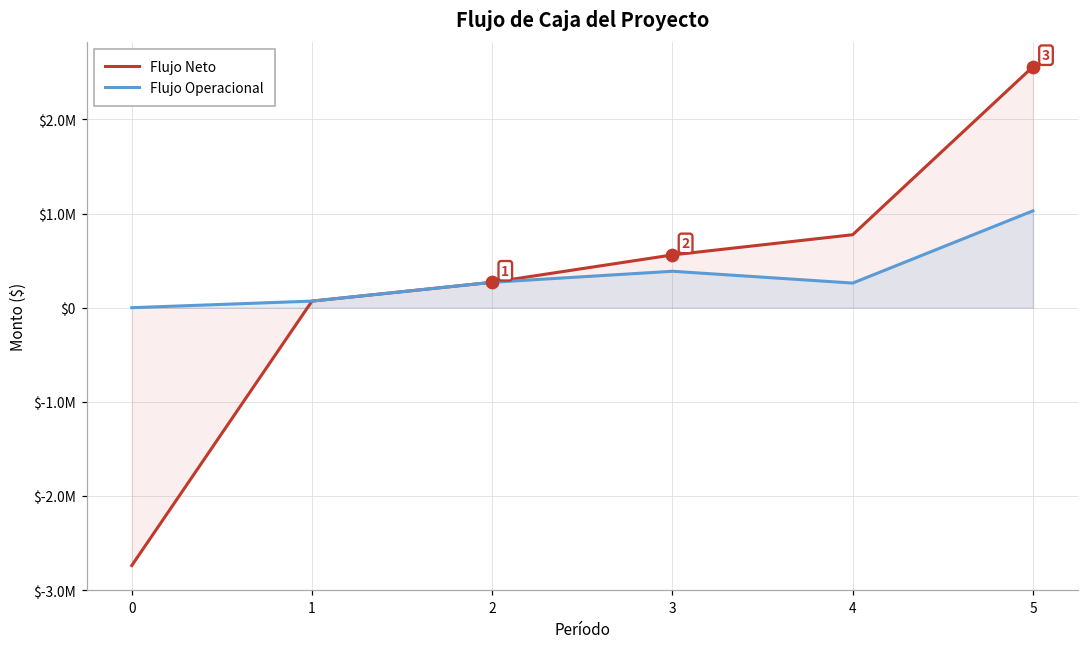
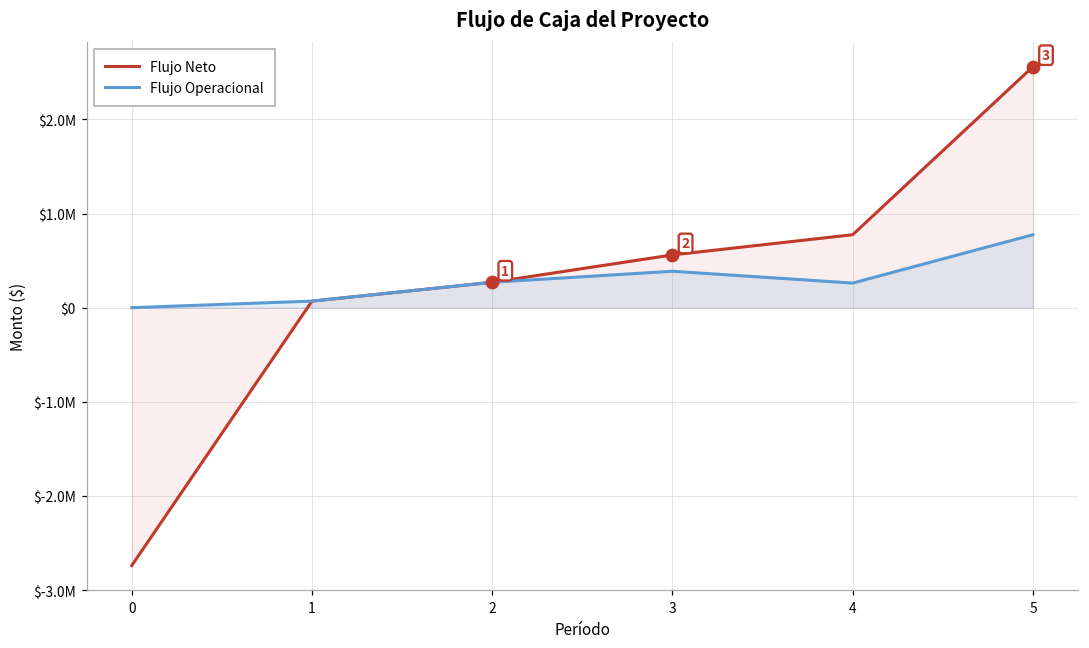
  {
    "Flujo Operacional": {
      "3": "$400000",
      "4": "$300000",
-     "5": "$1000000"
+     "5": "$800000"
    }
  }
